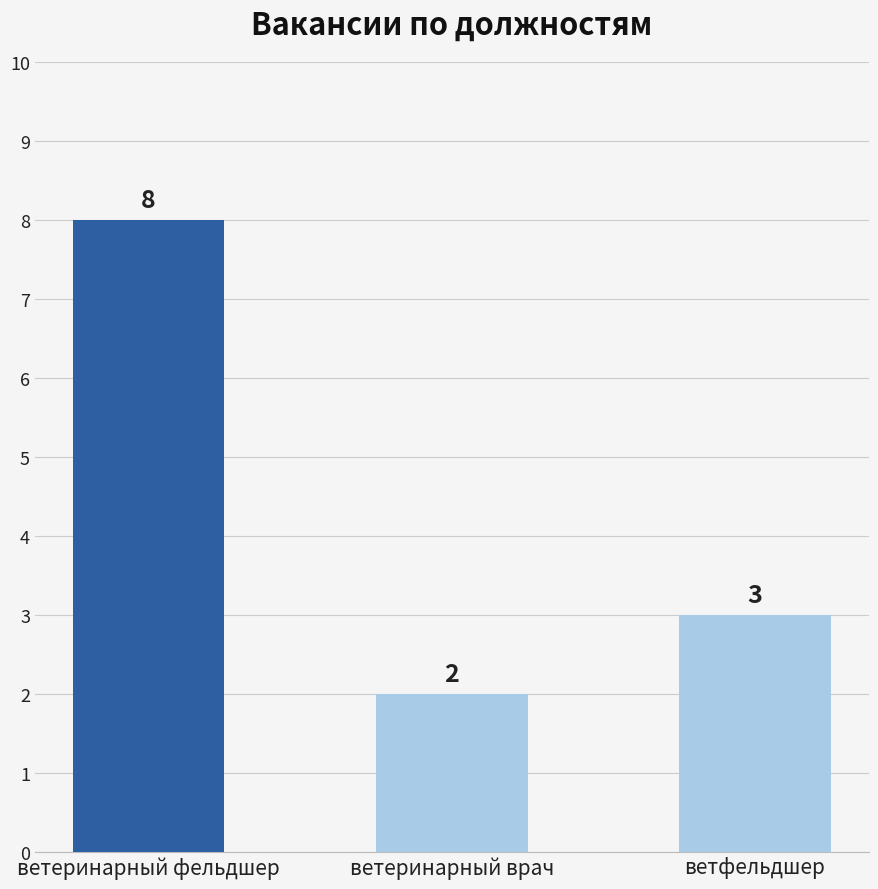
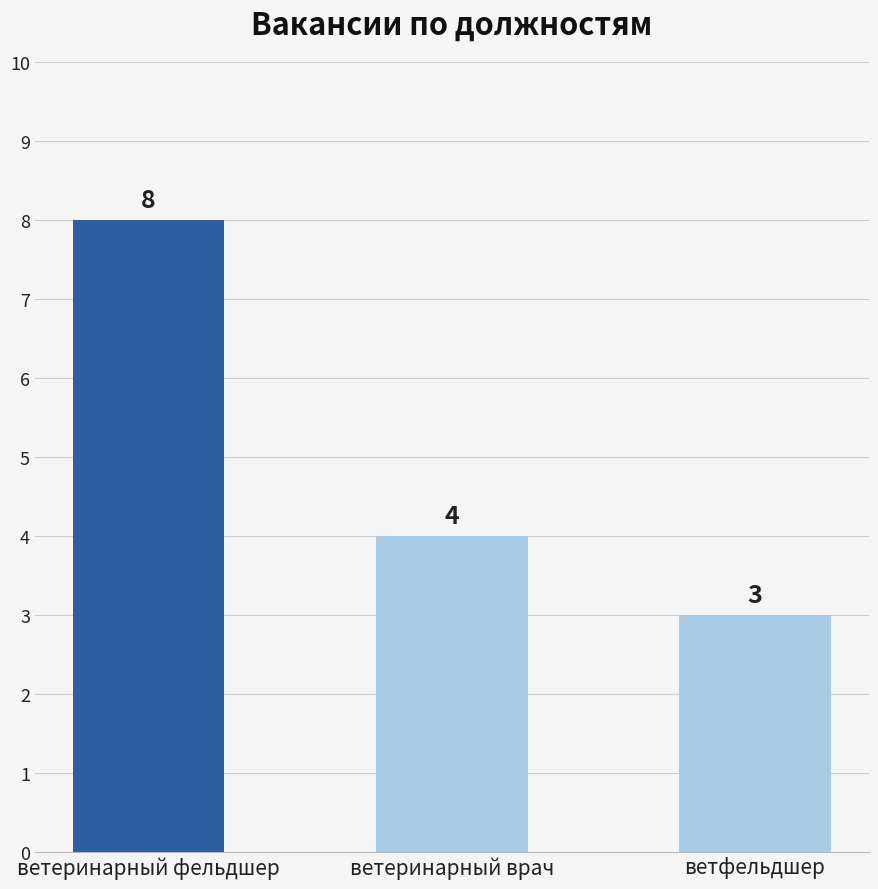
  {
    "ветеринарный фельдшер": 8,
-   "ветеринарный врач": 2,
+   "ветеринарный врач": 4,
    "ветфельдшер": 3
  }
